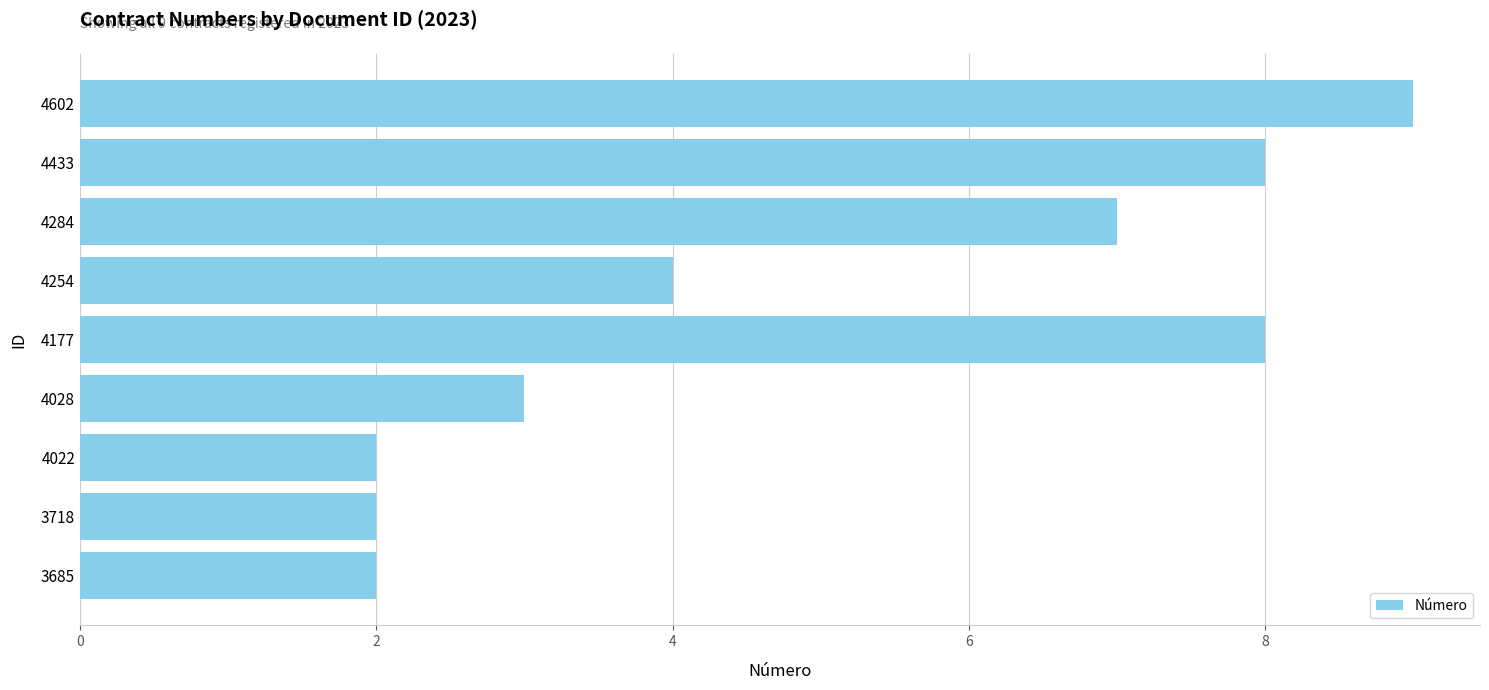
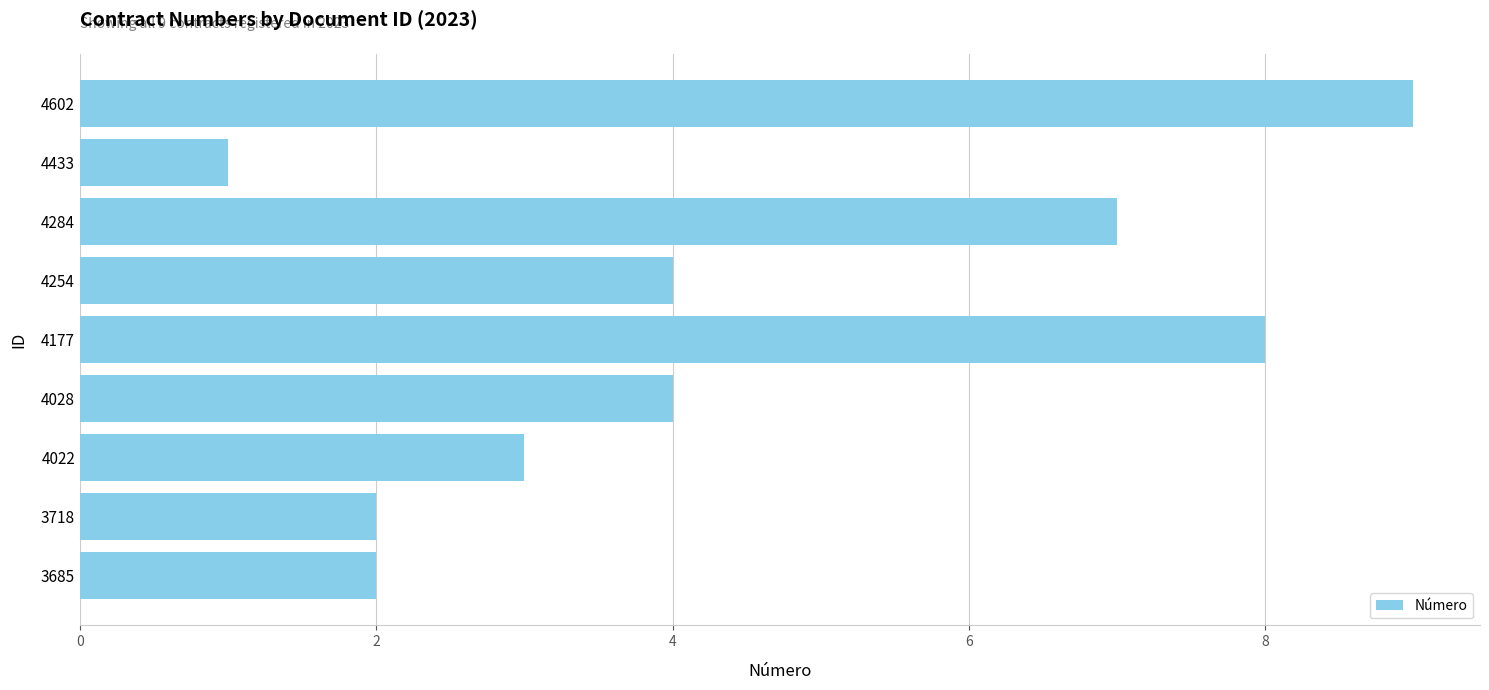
  {
    "4602": 9,
-   "4433": 8,
+   "4433": 1,
    "4284": 7,
    "4254": 4,
    "4177": 8,
-   "4028": 3,
-   "4022": 2,
+   "4028": 4,
+   "4022": 3,
    "3718": 2,
    "3685": 2
  }
